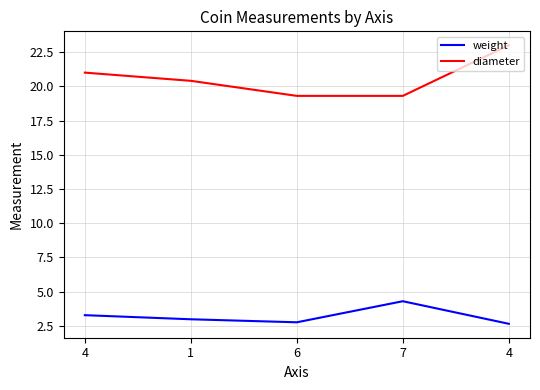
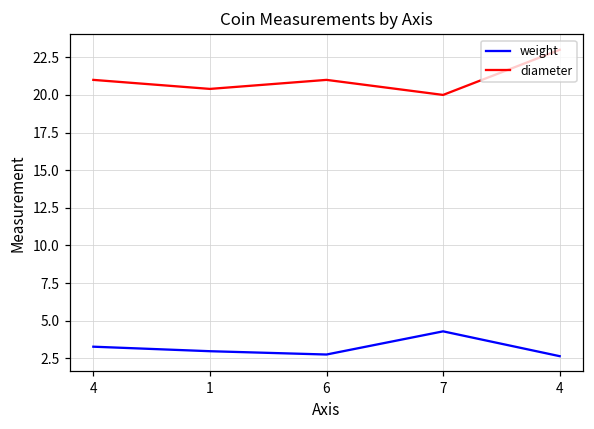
  {
    "weight": {
      "1": 3.0,
      "6": 2.8,
      "7": 4.3
    },
    "diameter": {
      "1": 20.4,
-     "6": 19.3,
-     "7": 19.3
+     "6": 21.0,
+     "7": 20.0
    }
  }
